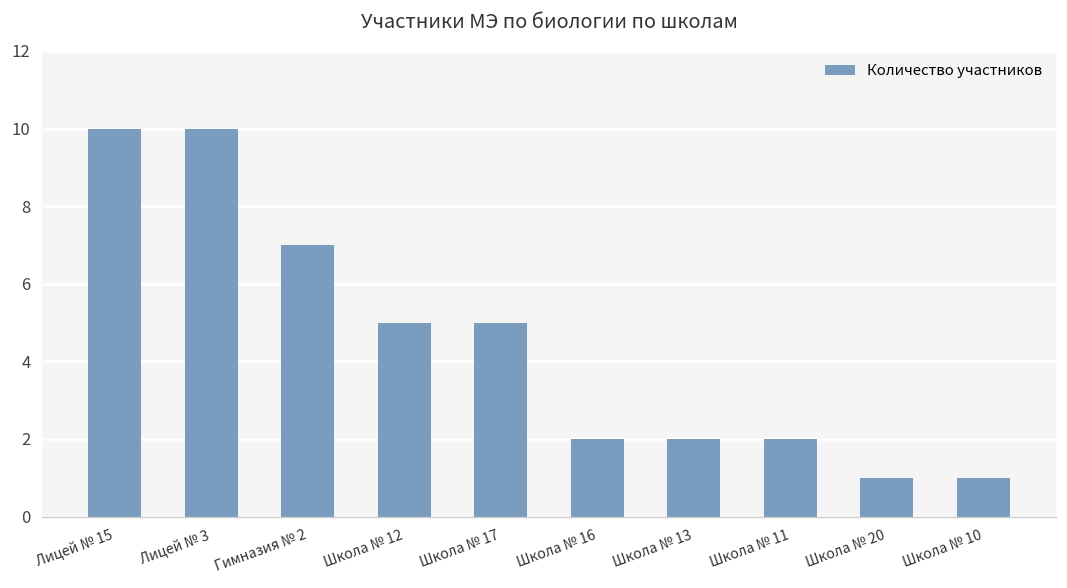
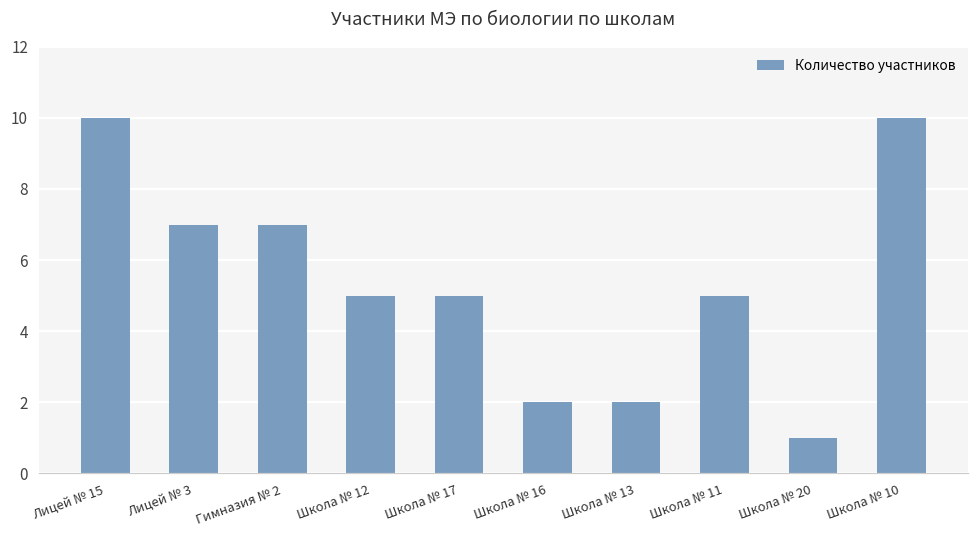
  {
    "Лицей № 15": 10,
-   "Лицей № 3": 10,
+   "Лицей № 3": 7,
    "Гимназия № 2": 7,
    "Школа № 12": 5,
    "Школа № 17": 5,
    "Школа № 16": 2,
    "Школа № 13": 2,
-   "Школа № 11": 2,
+   "Школа № 11": 5,
    "Школа № 20": 1,
-   "Школа № 10": 1
+   "Школа № 10": 10
  }
